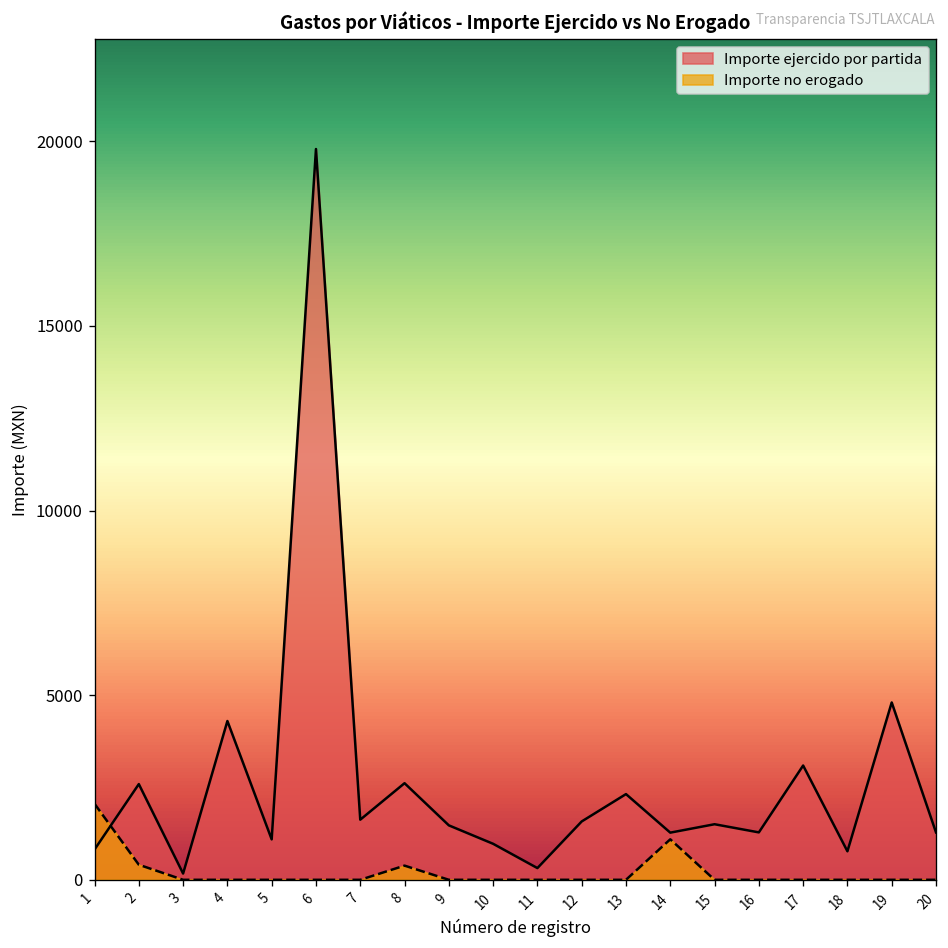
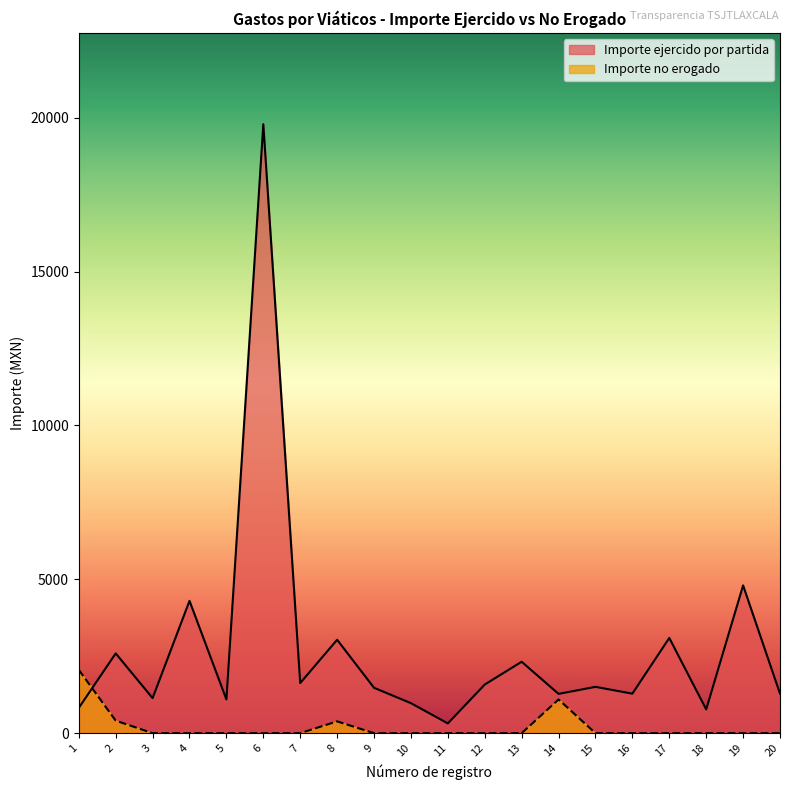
  {
    "Importe ejercido por partida": {
      "1": 800,
      "2": 2600,
-     "3": 200,
+     "3": 1100,
      "4": 4300,
      "5": 1100,
      "6": 19800,
      "7": 1600,
-     "8": 2600,
+     "8": 3000,
      "9": 1500,
      "10": 1000,
      "11": 300,
      "12": 1600,
      "13": 2300,
      "14": 1300,
      "15": 1500,
      "16": 1300,
      "17": 3100,
      "18": 800,
      "19": 4800,
      "20": 1300
    },
    "Importe no erogado": {
      "1": 2100,
      "2": 400,
      "3": 0,
      "4": 0,
      "5": 0,
      "6": 0,
      "7": 0,
      "8": 400,
      "9": 0,
      "10": 0,
      "11": 0,
      "12": 0,
      "13": 0,
      "14": 1100,
      "15": 0,
      "16": 0,
      "17": 0,
      "18": 0,
      "19": 0,
      "20": 0
    }
  }
